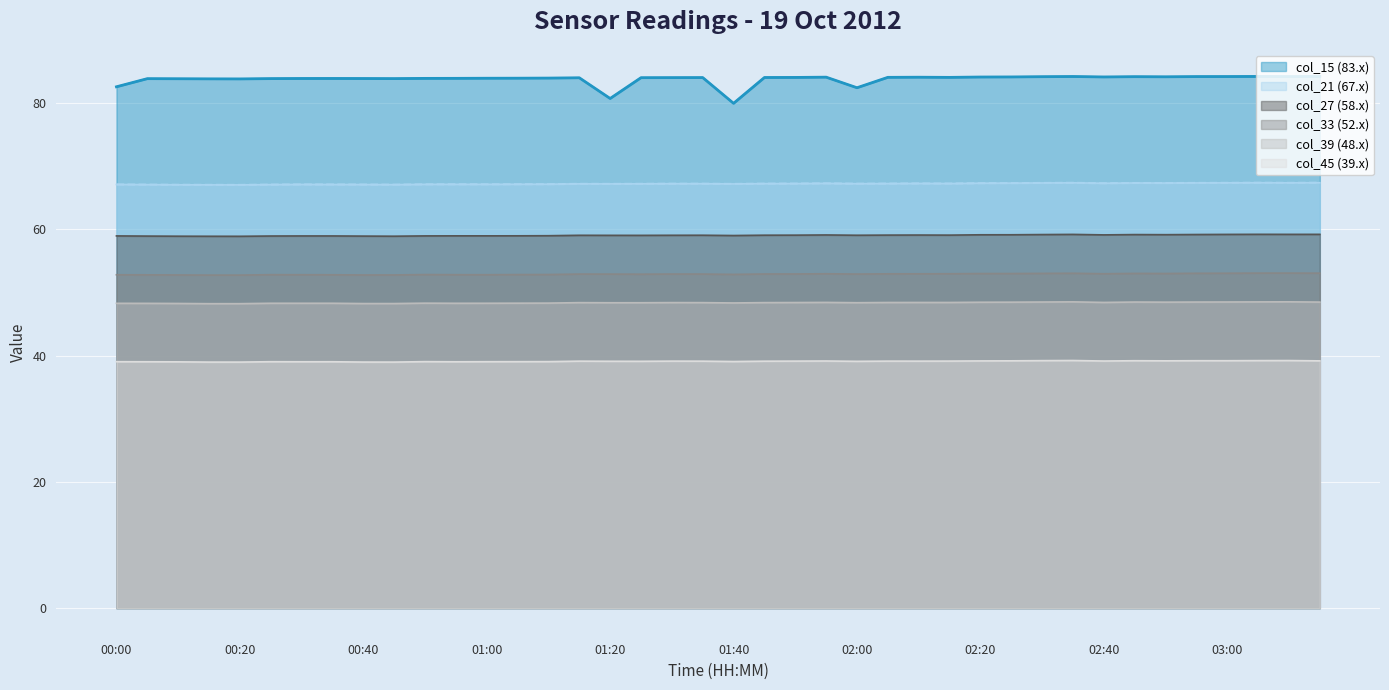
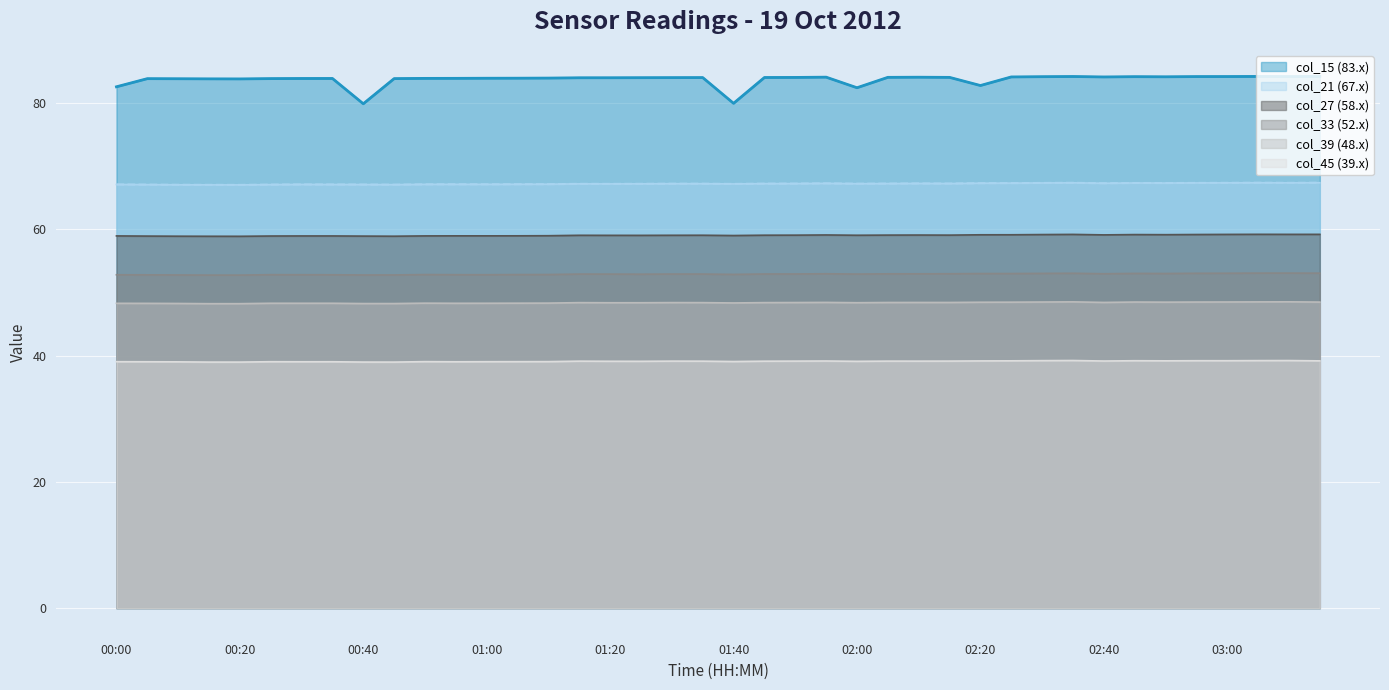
  {
    "col_15 (83.x)": {
      "00:00": 83,
      "00:20": 84,
-     "00:40": 84,
+     "00:40": 80,
      "01:00": 84,
-     "01:20": 81,
+     "01:20": 84,
      "01:40": 80,
      "02:00": 82,
-     "02:20": 84,
+     "02:20": 83,
      "02:40": 84,
      "03:00": 84
    }
  }
